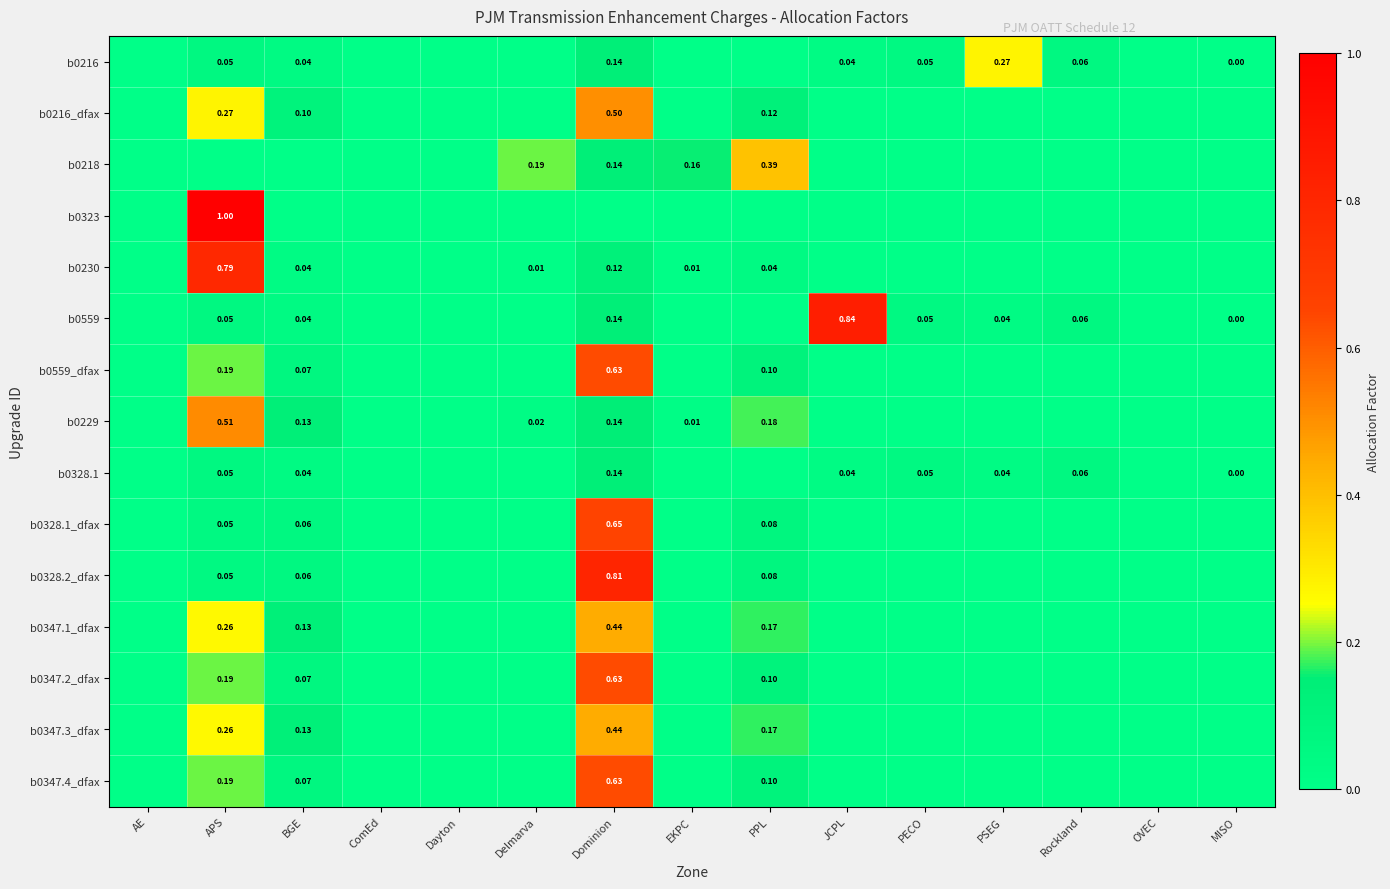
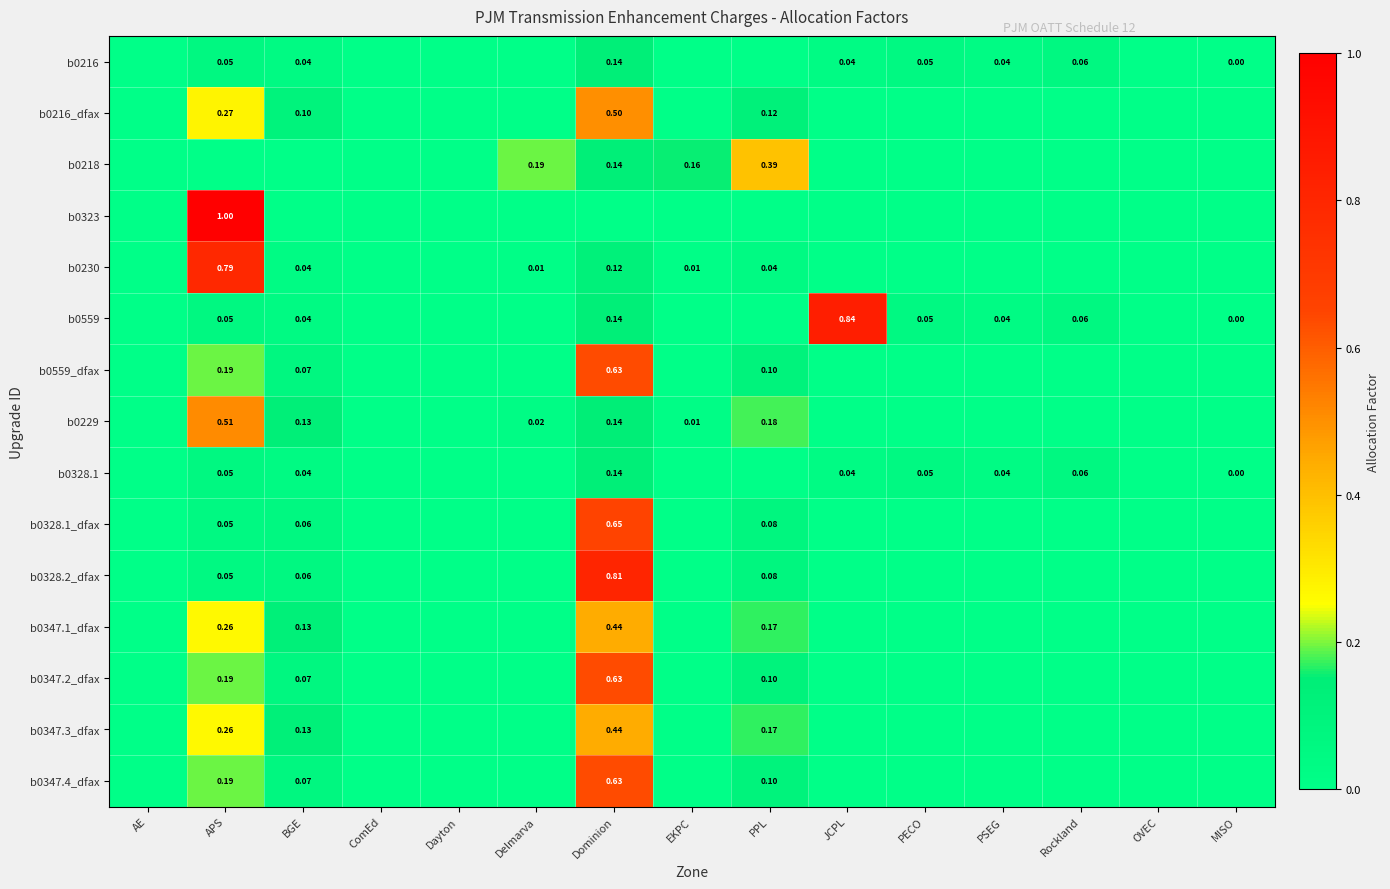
  {
    "b0216": {
      "APS": 0.05,
      "BGE": 0.04,
      "Dominion": 0.14,
      "JCPL": 0.04,
      "PECO": 0.05,
-     "PSEG": 0.27,
+     "PSEG": 0.04,
      "Rockland": 0.06,
      "MISO": 0.00
    },
    "b0216_dfax": {
      "APS": 0.27,
      "BGE": 0.10,
      "Dominion": 0.50,
      "PPL": 0.12
    },
    "b0218": {
      "Delmarva": 0.19,
      "Dominion": 0.14,
      "EKPC": 0.16,
      "PPL": 0.39
    },
    "b0323": {
      "APS": 1.00
    },
    "b0230": {
      "APS": 0.79,
      "BGE": 0.04,
      "Delmarva": 0.01,
      "Dominion": 0.12,
      "EKPC": 0.01,
      "PPL": 0.04
    },
    "b0559": {
      "APS": 0.05,
      "BGE": 0.04,
      "Dominion": 0.14,
      "JCPL": 0.84,
      "PECO": 0.05,
      "PSEG": 0.04,
      "Rockland": 0.06,
      "MISO": 0.00
    },
    "b0559_dfax": {
      "APS": 0.19,
      "BGE": 0.07,
      "Dominion": 0.63,
      "PPL": 0.10
    },
    "b0229": {
      "APS": 0.51,
      "BGE": 0.13,
      "Delmarva": 0.02,
      "Dominion": 0.14,
      "EKPC": 0.01,
      "PPL": 0.18
    },
    "b0328.1": {
      "APS": 0.05,
      "BGE": 0.04,
      "Dominion": 0.14,
      "JCPL": 0.04,
      "PECO": 0.05,
      "PSEG": 0.04,
      "Rockland": 0.06,
      "MISO": 0.00
    },
    "b0328.1_dfax": {
      "APS": 0.05,
      "BGE": 0.06,
      "Dominion": 0.65,
      "PPL": 0.08
    },
    "b0328.2_dfax": {
      "APS": 0.05,
      "BGE": 0.06,
      "Dominion": 0.81,
      "PPL": 0.08
    },
    "b0347.1_dfax": {
      "APS": 0.26,
      "BGE": 0.13,
      "Dominion": 0.44,
      "PPL": 0.17
    },
    "b0347.2_dfax": {
      "APS": 0.19,
      "BGE": 0.07,
      "Dominion": 0.63,
      "PPL": 0.10
    },
    "b0347.3_dfax": {
      "APS": 0.26,
      "BGE": 0.13,
      "Dominion": 0.44,
      "PPL": 0.17
    },
    "b0347.4_dfax": {
      "APS": 0.19,
      "BGE": 0.07,
      "Dominion": 0.63,
      "PPL": 0.10
    }
  }
